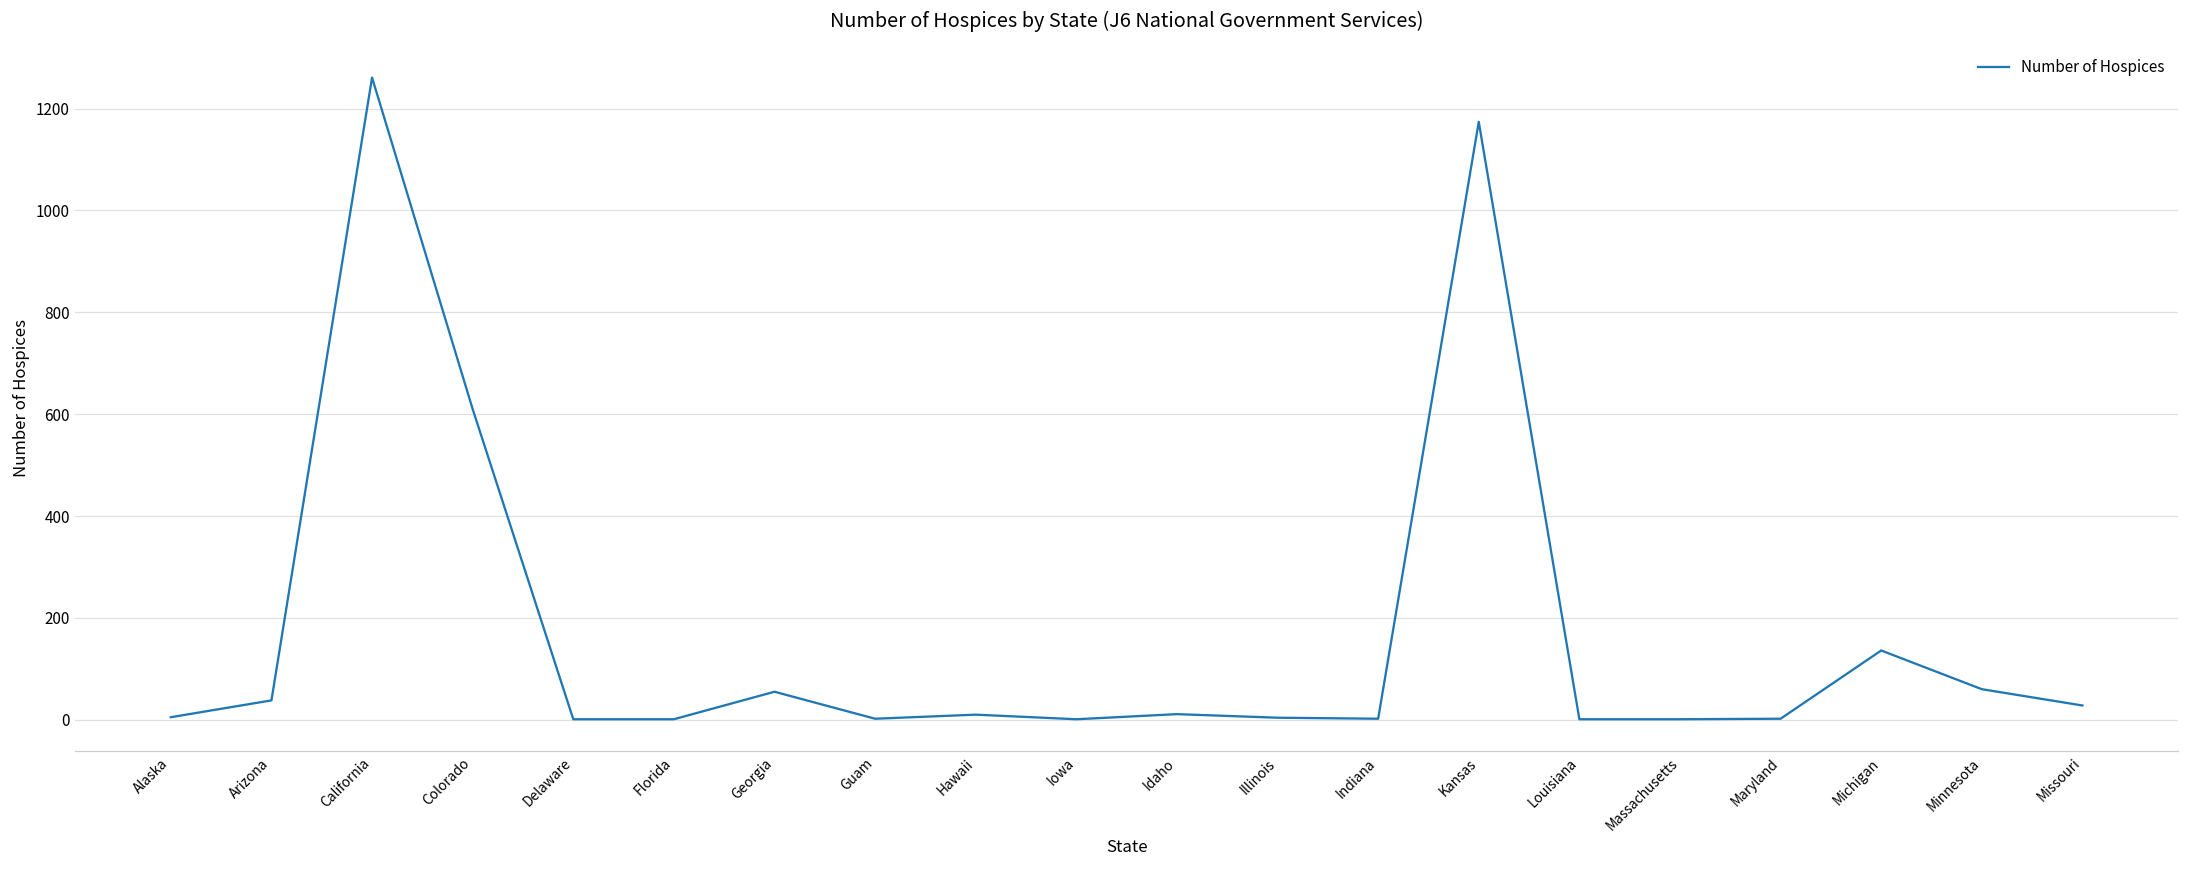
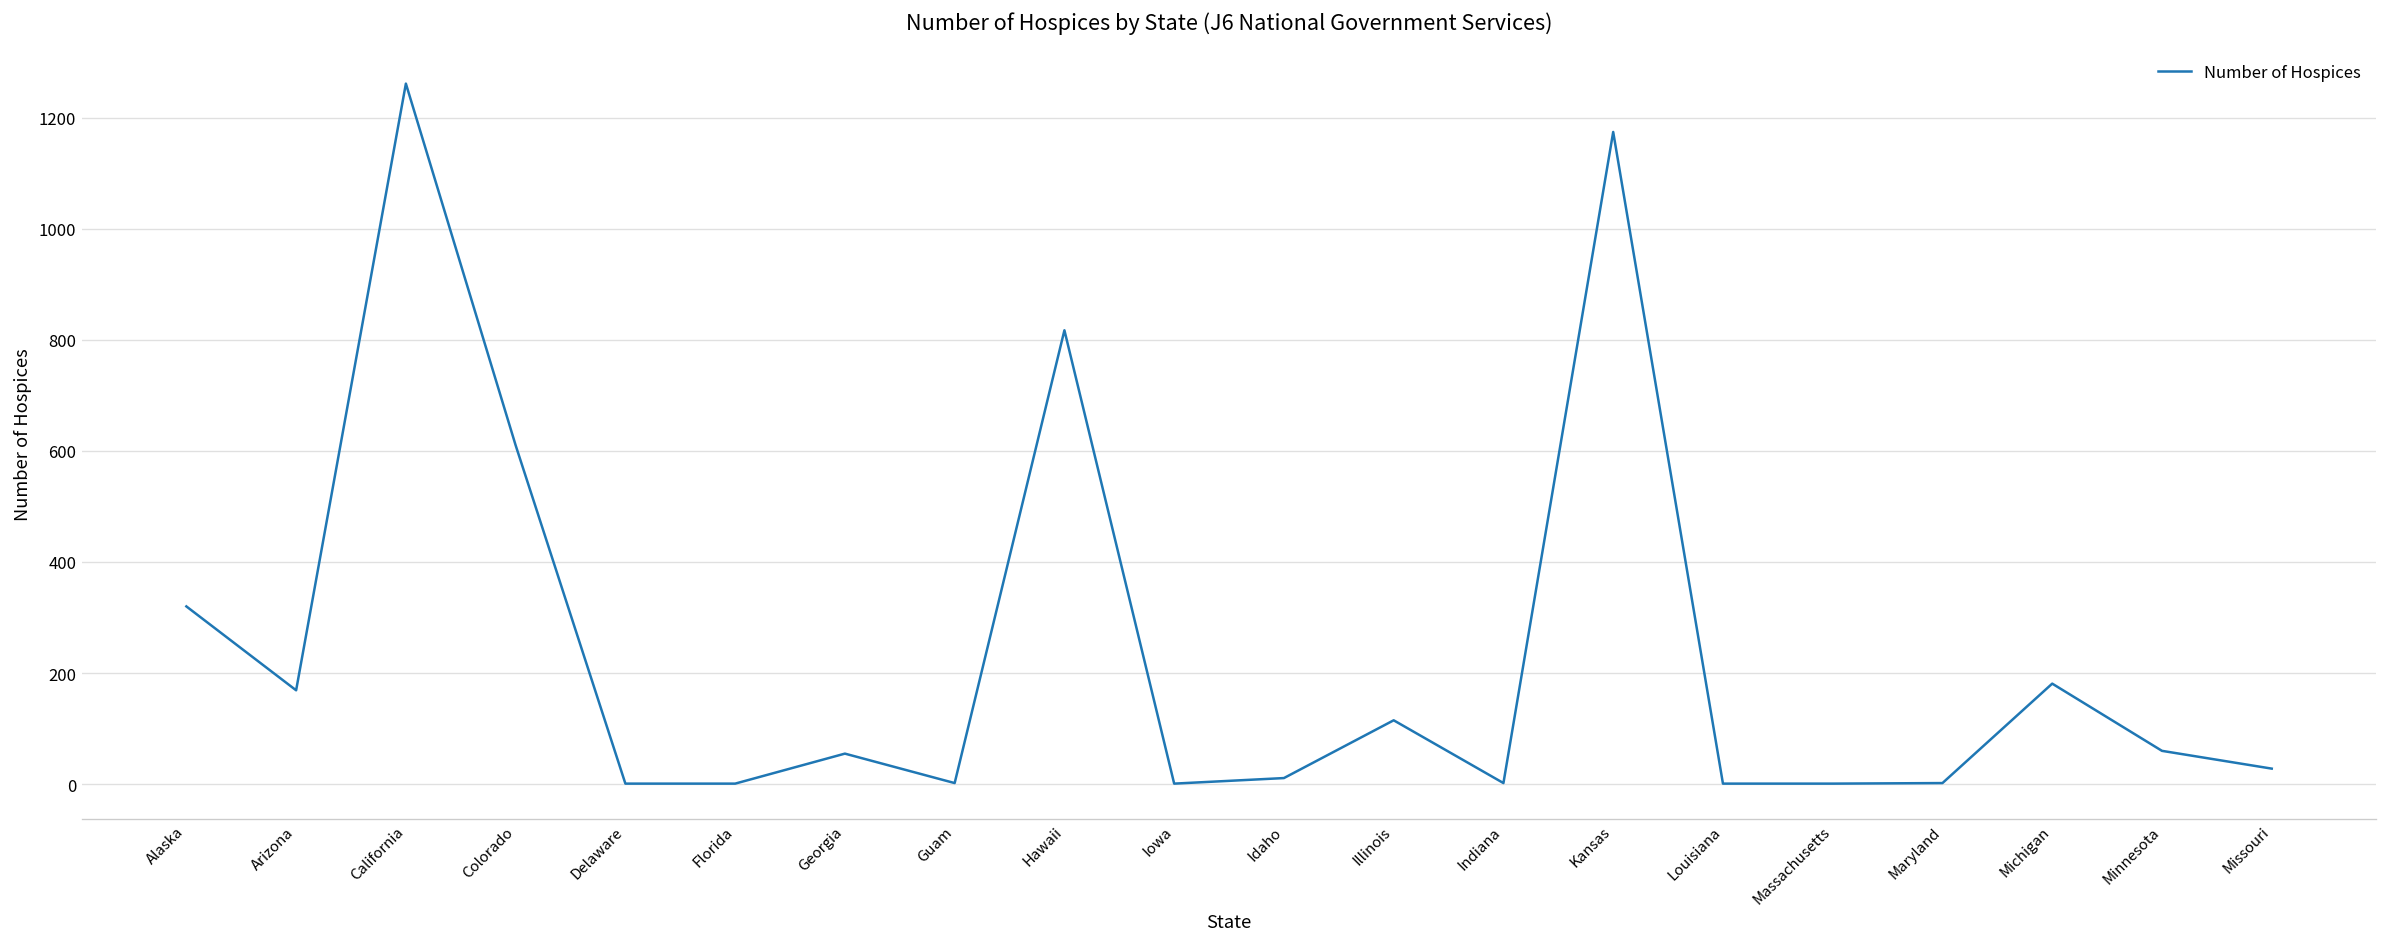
  {
-   "Alaska": 10,
-   "Arizona": 40,
+   "Alaska": 320,
+   "Arizona": 170,
    "California": 1260,
    "Colorado": 610,
    "Delaware": 0,
    "Florida": 0,
    "Georgia": 60,
    "Guam": 0,
-   "Hawaii": 10,
+   "Hawaii": 820,
    "Iowa": 0,
    "Idaho": 10,
-   "Illinois": 0,
+   "Illinois": 120,
    "Indiana": 0,
    "Kansas": 1170,
    "Louisiana": 0,
    "Massachusetts": 0,
    "Maryland": 0,
-   "Michigan": 140,
+   "Michigan": 180,
    "Minnesota": 60,
    "Missouri": 30
  }
